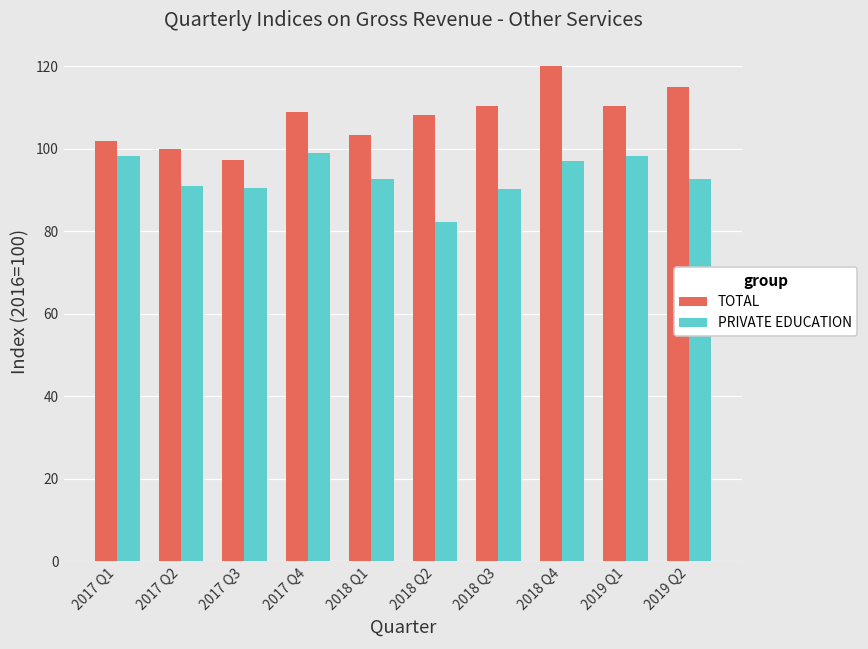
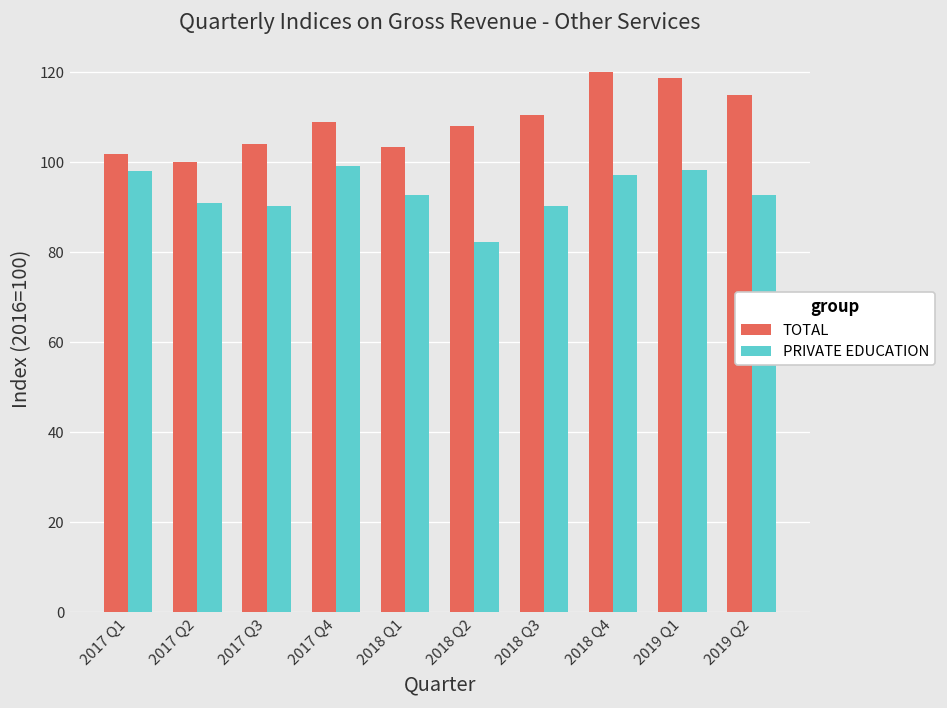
  {
    "TOTAL": {
      "2017 Q1": 102,
      "2017 Q2": 100,
-     "2017 Q3": 97,
+     "2017 Q3": 104,
      "2017 Q4": 109,
      "2018 Q1": 103,
      "2018 Q2": 108,
      "2018 Q3": 111,
      "2018 Q4": 120,
-     "2019 Q1": 111,
+     "2019 Q1": 119,
      "2019 Q2": 115
    },
    "PRIVATE EDUCATION": {
      "2017 Q1": 98,
      "2017 Q2": 91,
      "2017 Q3": 90,
      "2017 Q4": 99,
      "2018 Q1": 93,
      "2018 Q2": 82,
      "2018 Q3": 90,
      "2018 Q4": 97,
      "2019 Q1": 98,
      "2019 Q2": 93
    }
  }
